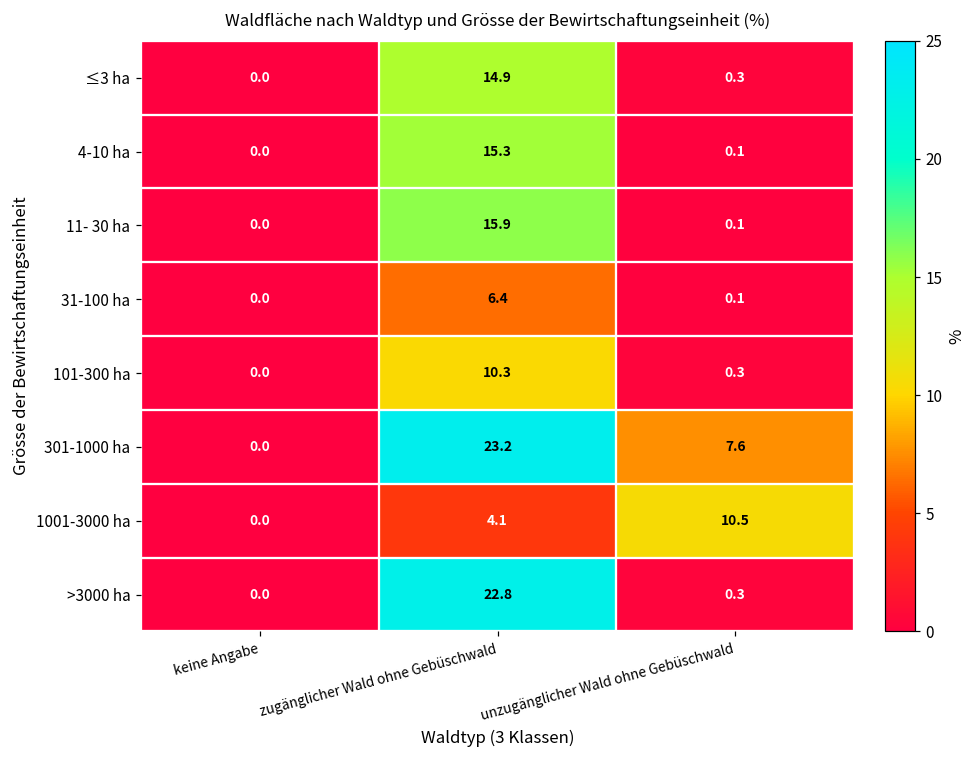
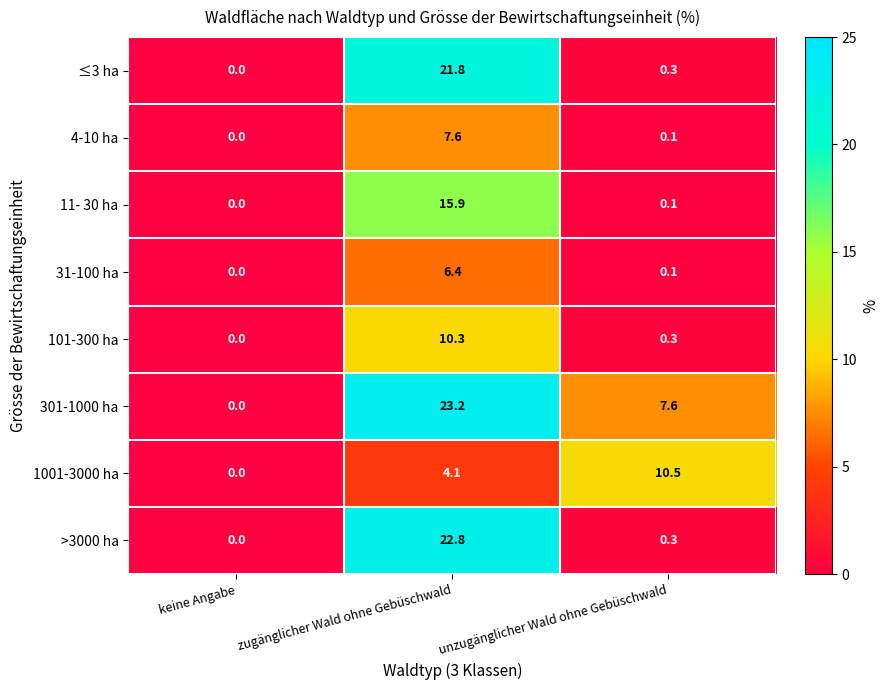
  {
    "≤3 ha": {
      "keine Angabe": 0.0,
-     "zugänglicher Wald ohne Gebüschwald": 14.9,
+     "zugänglicher Wald ohne Gebüschwald": 21.8,
      "unzugänglicher Wald ohne Gebüschwald": 0.3
    },
    "4-10 ha": {
      "keine Angabe": 0.0,
-     "zugänglicher Wald ohne Gebüschwald": 15.3,
+     "zugänglicher Wald ohne Gebüschwald": 7.6,
      "unzugänglicher Wald ohne Gebüschwald": 0.1
    },
    "11- 30 ha": {
      "keine Angabe": 0.0,
      "zugänglicher Wald ohne Gebüschwald": 15.9,
      "unzugänglicher Wald ohne Gebüschwald": 0.1
    },
    "31-100 ha": {
      "keine Angabe": 0.0,
      "zugänglicher Wald ohne Gebüschwald": 6.4,
      "unzugänglicher Wald ohne Gebüschwald": 0.1
    },
    "101-300 ha": {
      "keine Angabe": 0.0,
      "zugänglicher Wald ohne Gebüschwald": 10.3,
      "unzugänglicher Wald ohne Gebüschwald": 0.3
    },
    "301-1000 ha": {
      "keine Angabe": 0.0,
      "zugänglicher Wald ohne Gebüschwald": 23.2,
      "unzugänglicher Wald ohne Gebüschwald": 7.6
    },
    "1001-3000 ha": {
      "keine Angabe": 0.0,
      "zugänglicher Wald ohne Gebüschwald": 4.1,
      "unzugänglicher Wald ohne Gebüschwald": 10.5
    },
    ">3000 ha": {
      "keine Angabe": 0.0,
      "zugänglicher Wald ohne Gebüschwald": 22.8,
      "unzugänglicher Wald ohne Gebüschwald": 0.3
    }
  }
